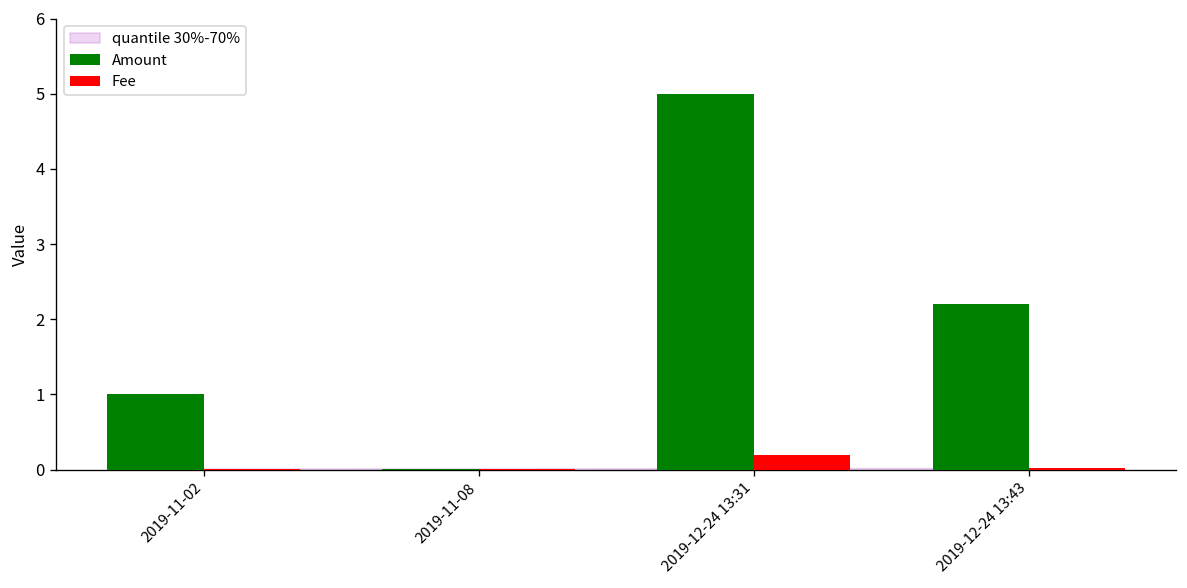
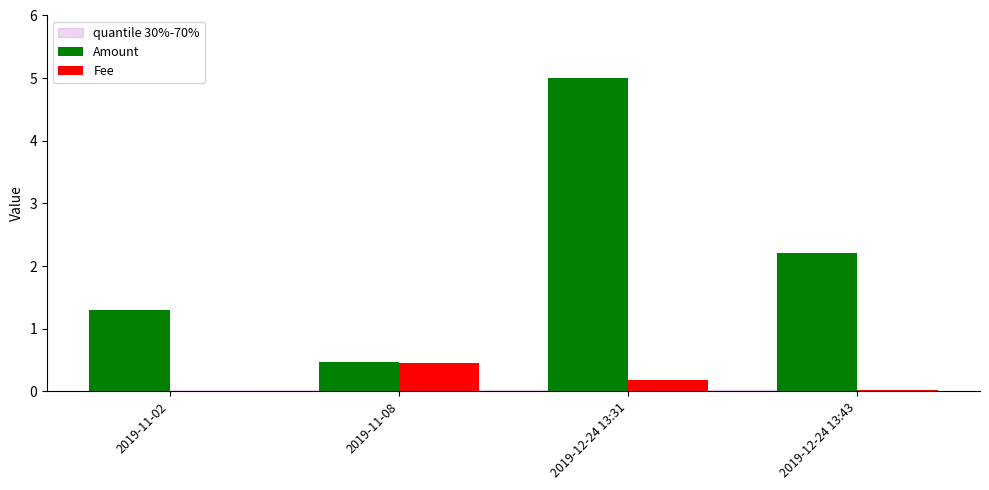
  {
    "Amount": {
-     "2019-11-02": 1.0,
-     "2019-11-08": 0.0,
+     "2019-11-02": 1.3,
+     "2019-11-08": 0.5,
      "2019-12-24 13:31": 5.0,
      "2019-12-24 13:43": 2.2
    },
    "Fee": {
-     "2019-11-08": 0.0,
+     "2019-11-08": 0.4,
      "2019-12-24 13:31": 0.2
    }
  }
